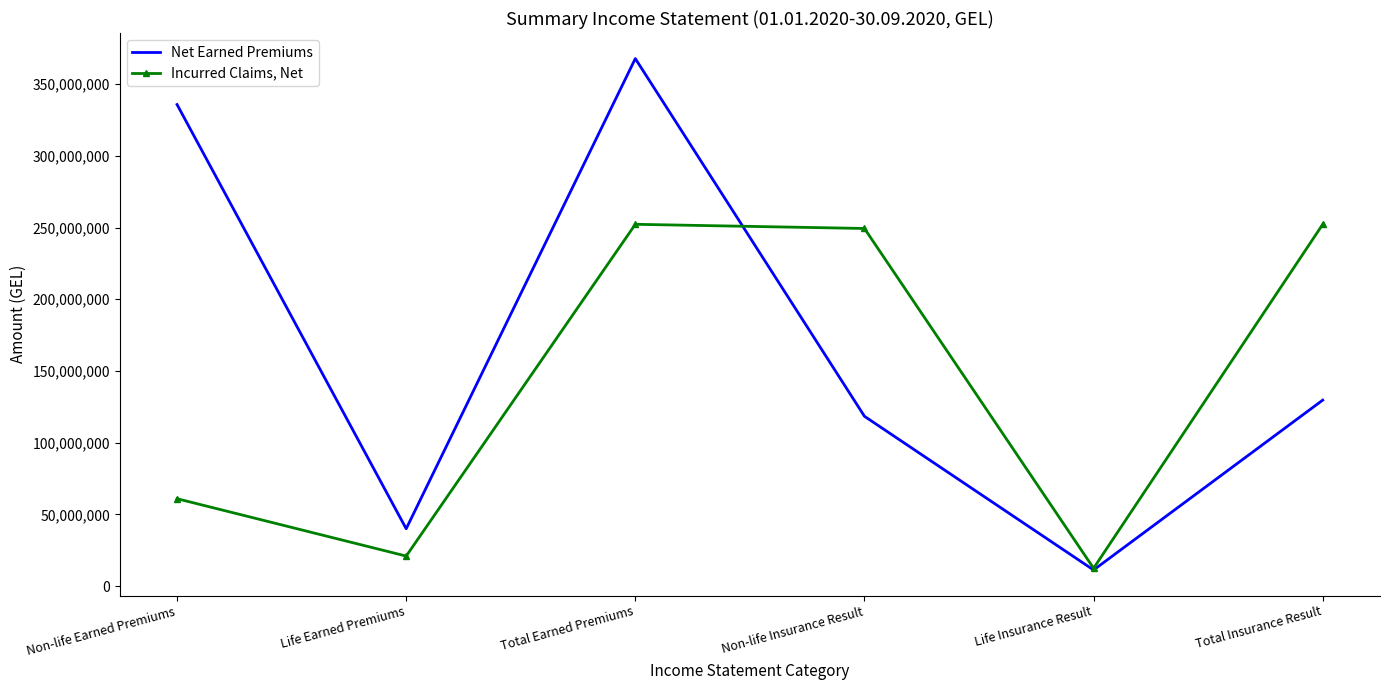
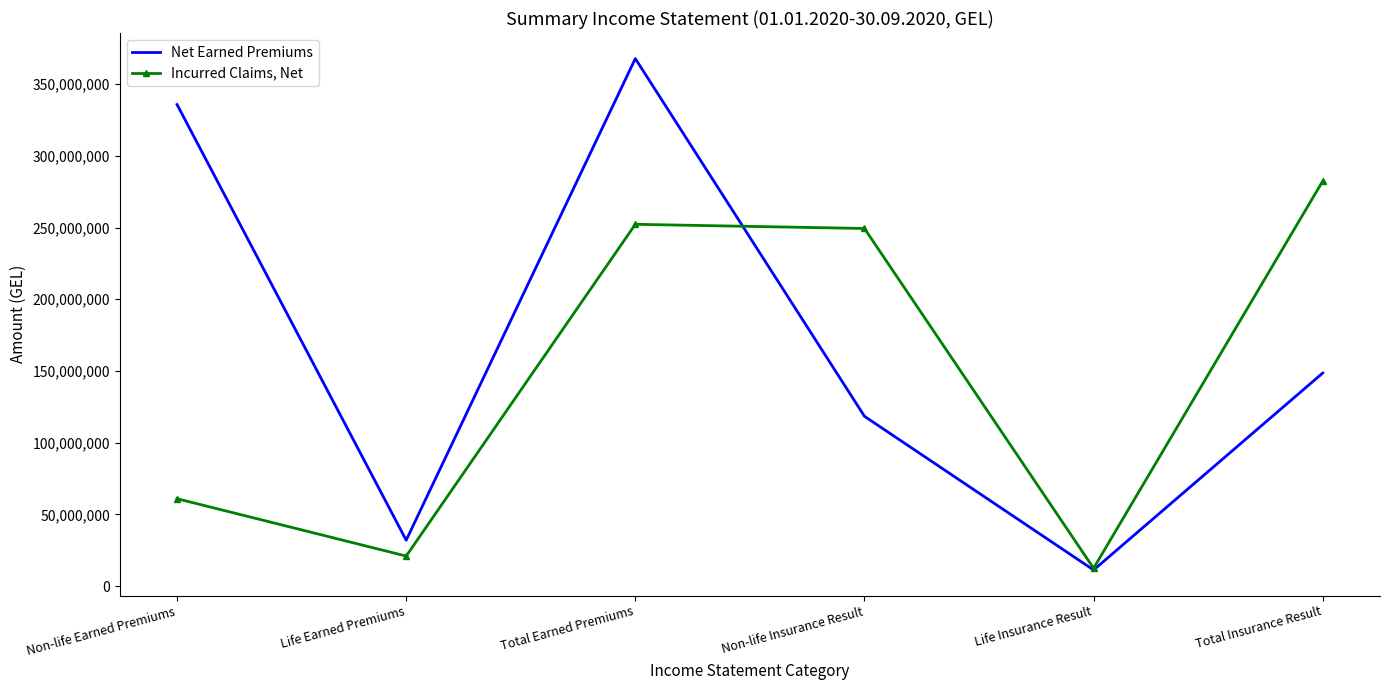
  {
    "Net Earned Premiums": {
      "Non-life Earned Premiums": "336,000,000",
-     "Life Earned Premiums": "40,000,000",
+     "Life Earned Premiums": "32,000,000",
      "Total Earned Premiums": "368,000,000",
      "Non-life Insurance Result": "118,000,000",
-     "Total Insurance Result": "130,000,000"
+     "Total Insurance Result": "149,000,000"
    },
    "Incurred Claims, Net": {
      "Non-life Earned Premiums": "61,000,000",
      "Life Earned Premiums": "21,000,000",
      "Total Earned Premiums": "252,000,000",
      "Non-life Insurance Result": "249,000,000",
-     "Total Insurance Result": "252,000,000"
+     "Total Insurance Result": "282,000,000"
    }
  }
